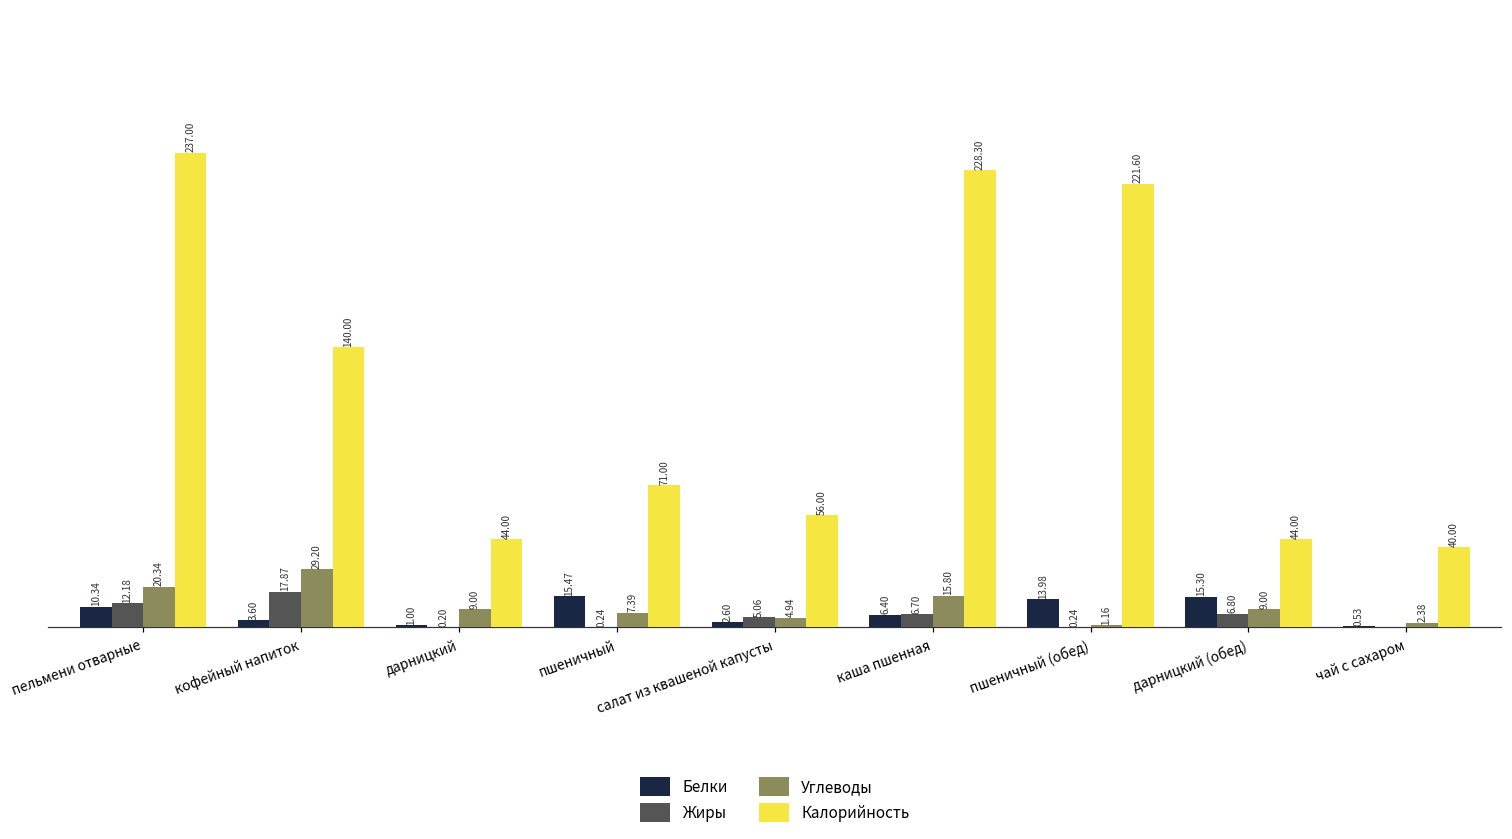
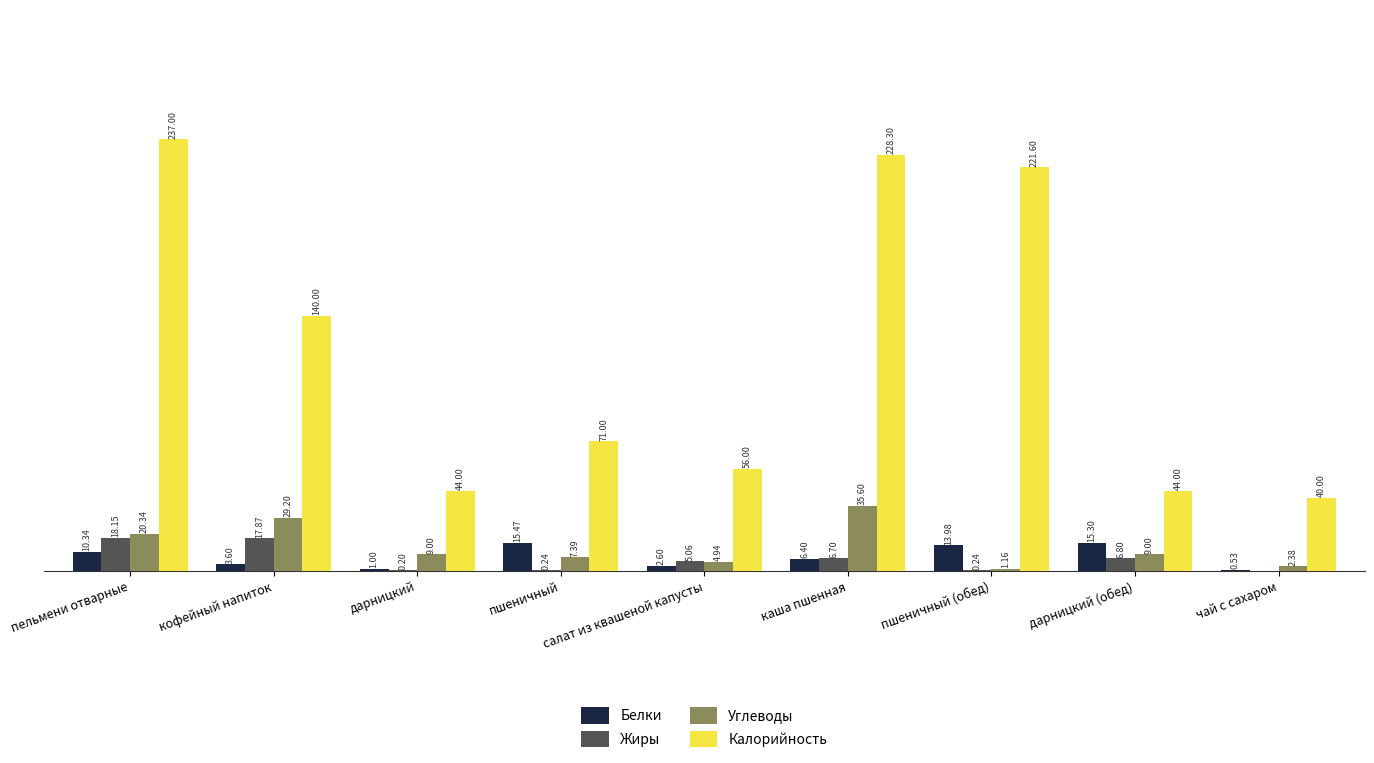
  {
    "Белки": {
      "пельмени отварные": 10.34,
      "кофейный напиток": 3.60,
      "дарницкий": 1.00,
      "пшеничный": 15.47,
      "салат из квашеной капусты": 2.60,
      "каша пшенная": 6.40,
      "пшеничный (обед)": 13.98,
      "дарницкий (обед)": 15.30,
      "чай с сахаром": 0.53
    },
    "Жиры": {
-     "пельмени отварные": 12.18,
+     "пельмени отварные": 18.15,
      "кофейный напиток": 17.87,
      "дарницкий": 0.20,
      "пшеничный": 0.24,
      "салат из квашеной капусты": 5.06,
      "каша пшенная": 6.70,
      "пшеничный (обед)": 0.24,
      "дарницкий (обед)": 6.80
    },
    "Углеводы": {
      "пельмени отварные": 20.34,
      "кофейный напиток": 29.20,
      "дарницкий": 9.00,
      "пшеничный": 7.39,
      "салат из квашеной капусты": 4.94,
-     "каша пшенная": 15.80,
+     "каша пшенная": 35.60,
      "пшеничный (обед)": 1.16,
      "дарницкий (обед)": 9.00,
      "чай с сахаром": 2.38
    },
    "Калорийность": {
      "пельмени отварные": 237.00,
      "кофейный напиток": 140.00,
      "дарницкий": 44.00,
      "пшеничный": 71.00,
      "салат из квашеной капусты": 56.00,
      "каша пшенная": 228.30,
      "пшеничный (обед)": 221.60,
      "дарницкий (обед)": 44.00,
      "чай с сахаром": 40.00
    }
  }
